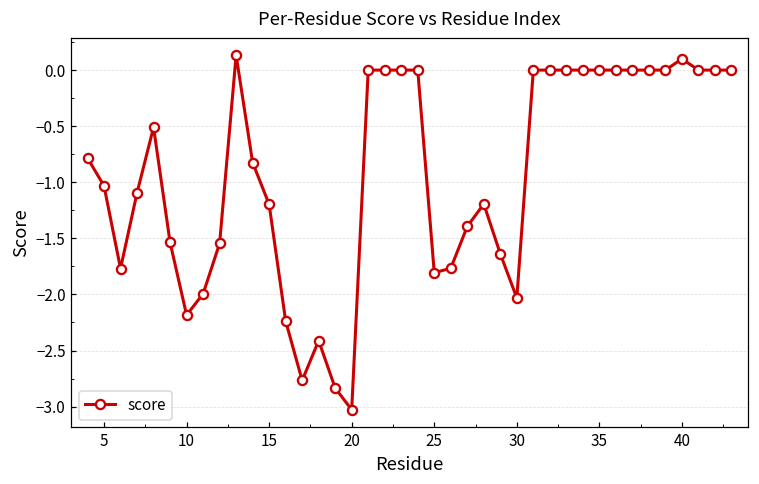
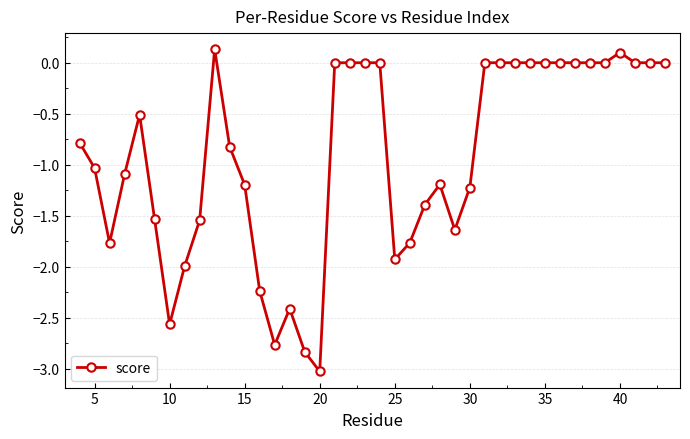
  {
    "5": -1.03,
-   "10": -2.18,
+   "10": -2.57,
    "15": -1.20,
    "20": -3.03,
-   "25": -1.81,
-   "30": -2.03,
+   "25": -1.93,
+   "30": -1.22,
    "35": 0.00,
    "40": 0.10
  }
